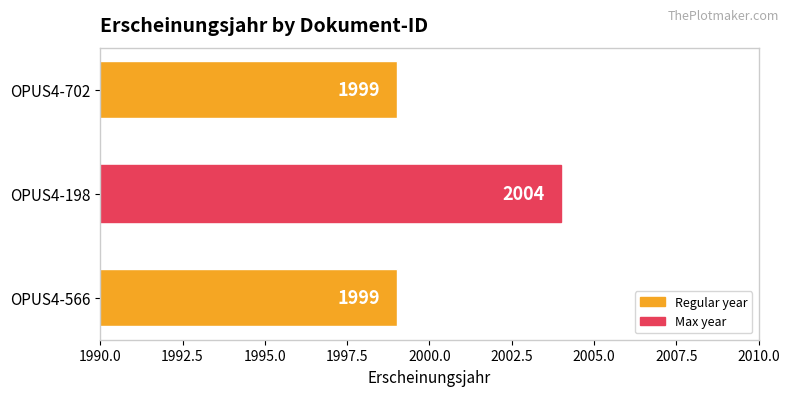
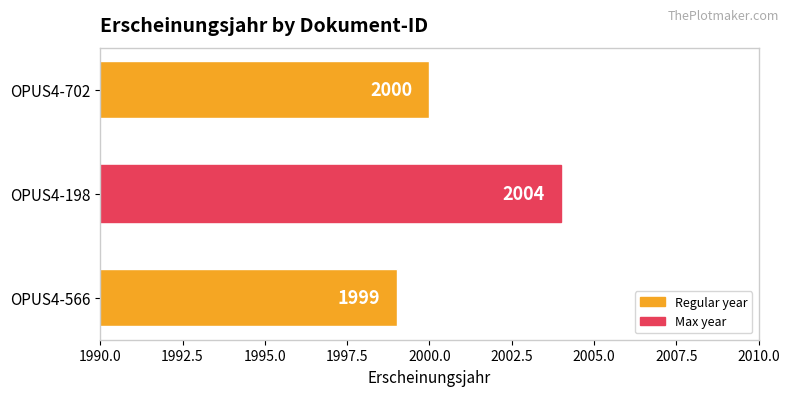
  {
-   "OPUS4-702": 1999,
+   "OPUS4-702": 2000,
    "OPUS4-198": 2004,
    "OPUS4-566": 1999
  }
